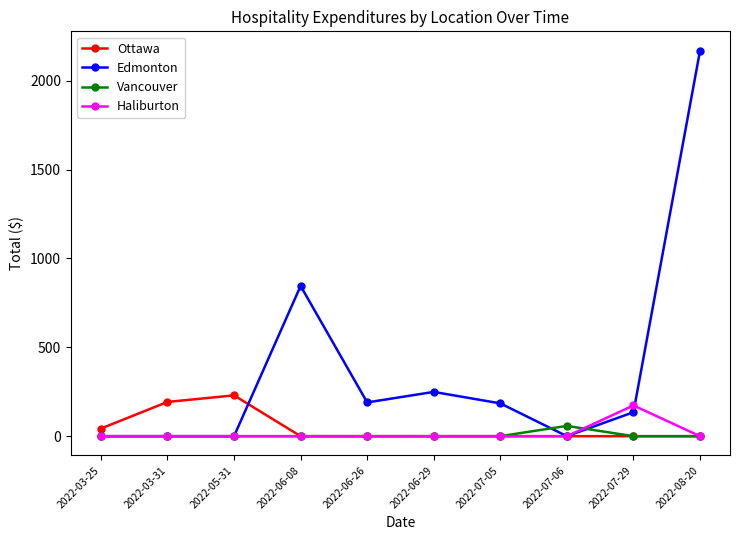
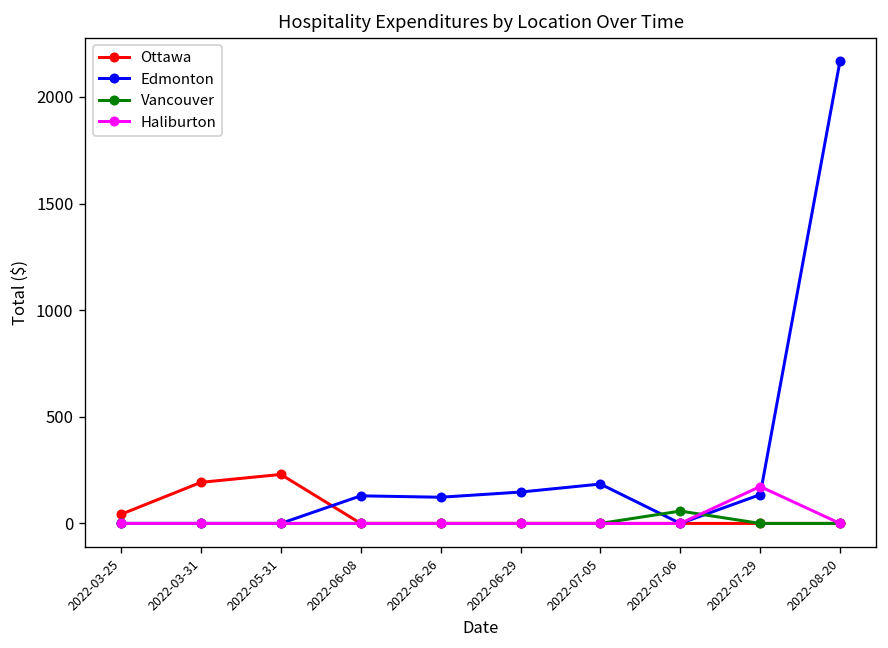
  {
    "Ottawa": {
      "2022-03-25": 40,
      "2022-03-31": 190,
      "2022-05-31": 230
    },
    "Edmonton": {
-     "2022-06-08": 850,
-     "2022-06-26": 190,
-     "2022-06-29": 250,
+     "2022-06-08": 130,
+     "2022-06-26": 120,
+     "2022-06-29": 150,
      "2022-07-05": 180,
      "2022-07-29": 140,
      "2022-08-20": 2170
    },
    "Vancouver": {
      "2022-07-06": 60
    },
    "Haliburton": {
      "2022-07-29": 170
    }
  }
